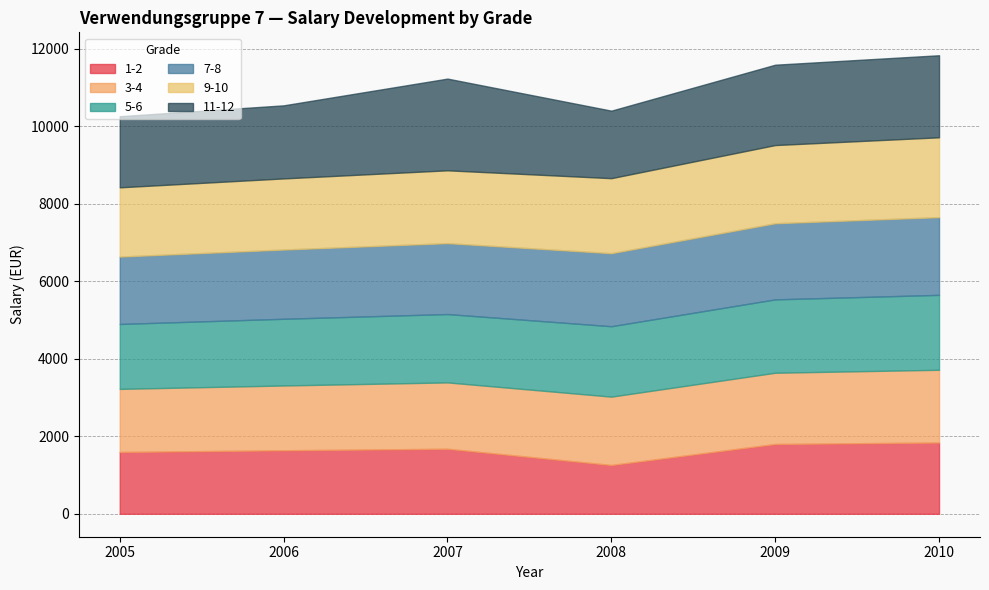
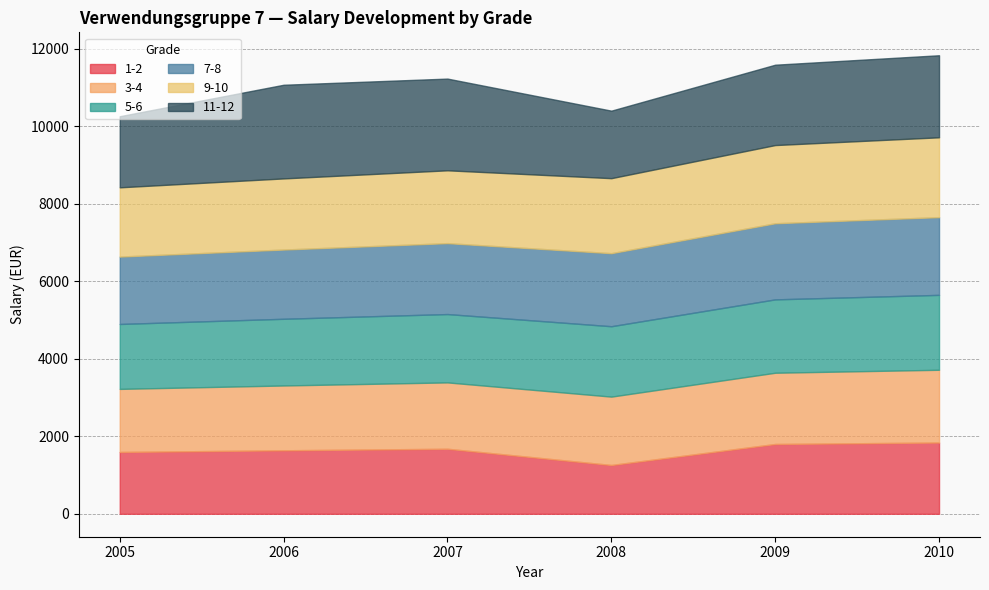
  {
    "1-2": {
      "2005": 1600,
      "2006": 1600,
      "2007": 1700,
      "2008": 1300,
      "2009": 1800,
      "2010": 1800
    },
    "11-12": {
-     "2006": 1900,
+     "2006": 2400,
      "2007": 2400,
      "2008": 1700,
      "2009": 2100,
      "2010": 2100
    }
  }
